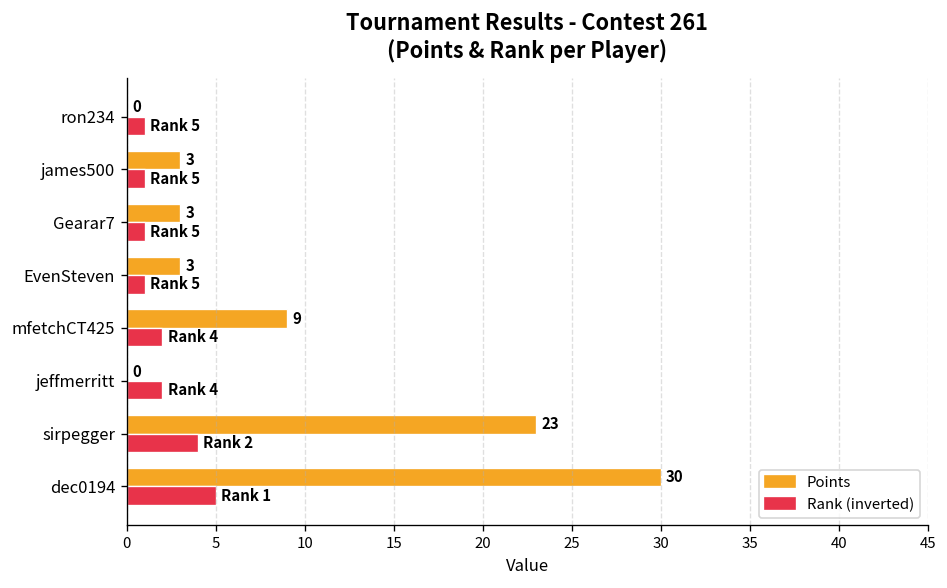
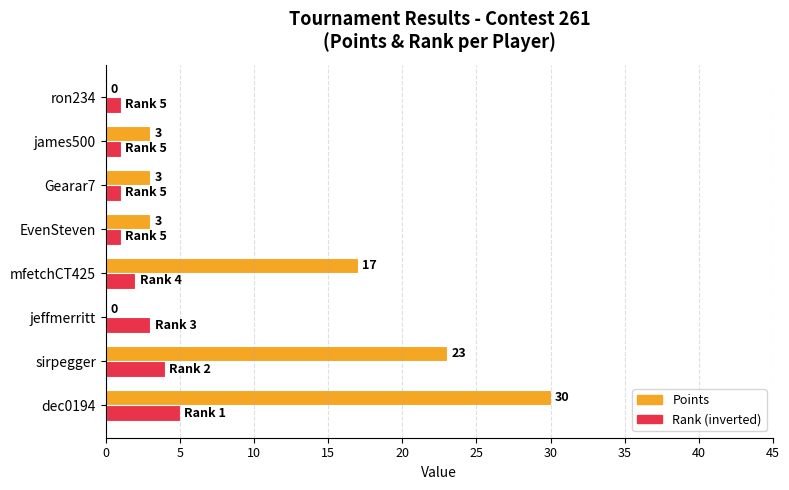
  {
    "Points": {
      "ron234": 0,
      "james500": 3,
      "Gearar7": 3,
      "EvenSteven": 3,
-     "mfetchCT425": 9,
+     "mfetchCT425": 17,
      "jeffmerritt": 0,
      "sirpegger": 23,
      "dec0194": 30
    },
    "Rank (inverted)": {
-     "jeffmerritt": 4
+     "jeffmerritt": 3
    }
  }
